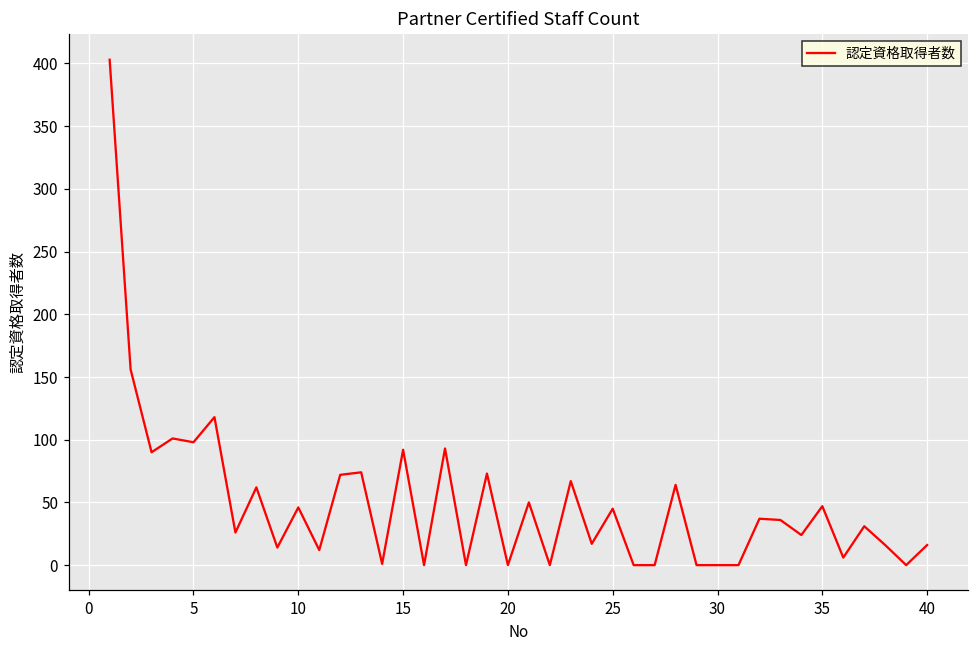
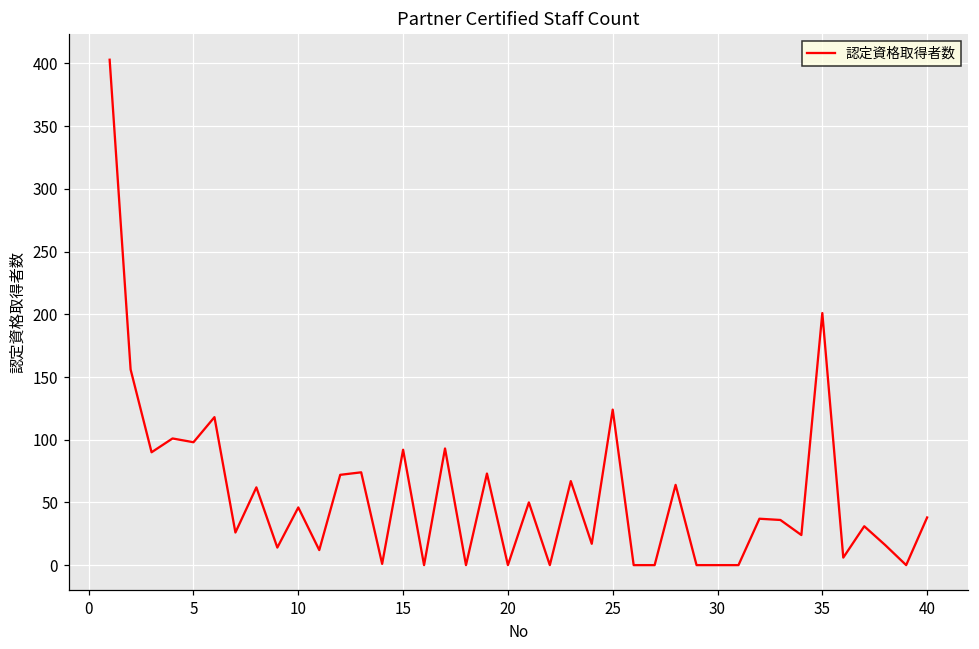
  {
    "5": 98,
    "10": 46,
    "15": 92,
    "20": 0,
-   "25": 45,
+   "25": 124,
    "30": 0,
-   "35": 47,
-   "40": 16
+   "35": 201,
+   "40": 38
  }
